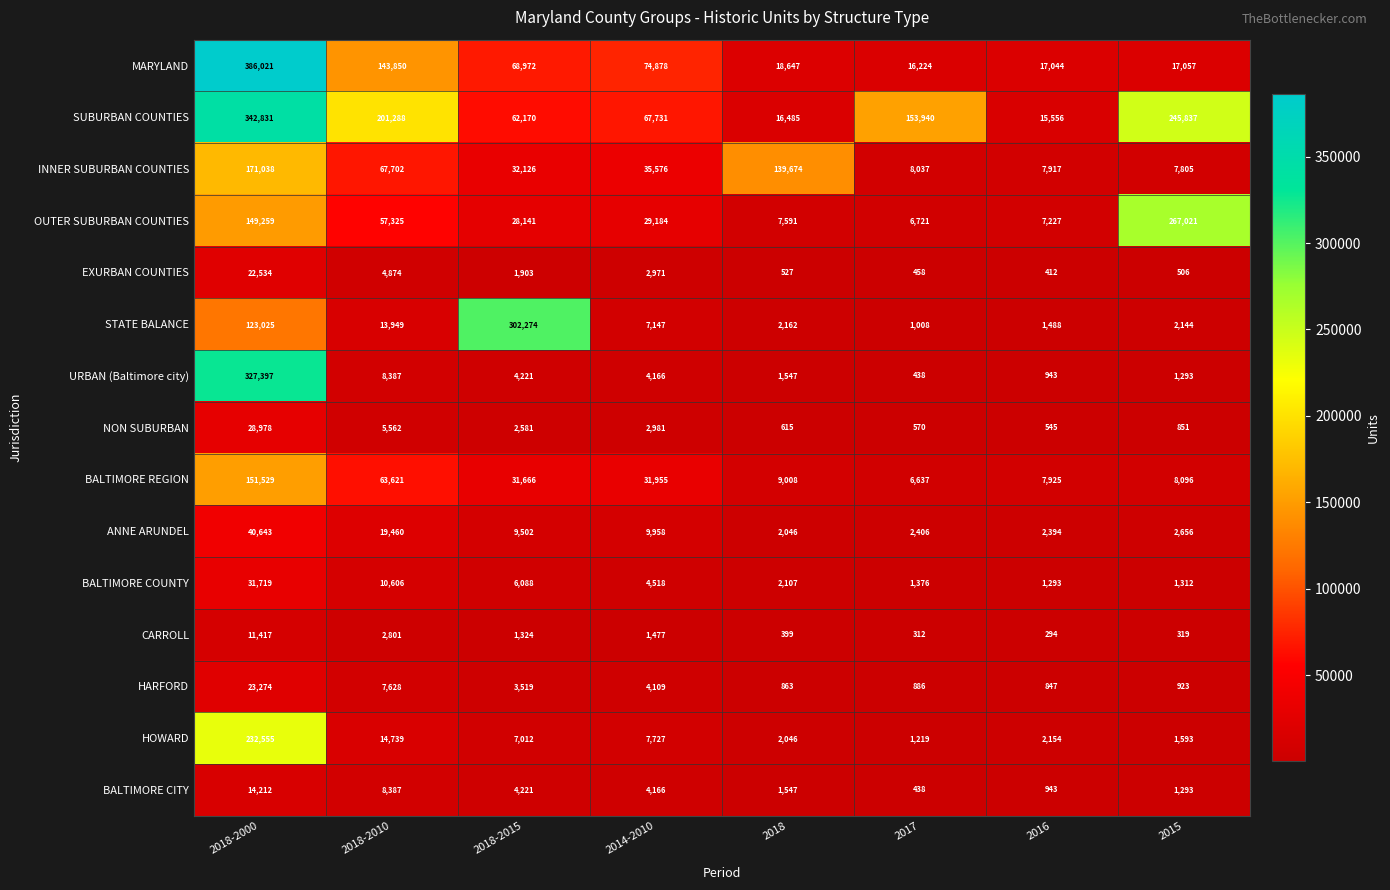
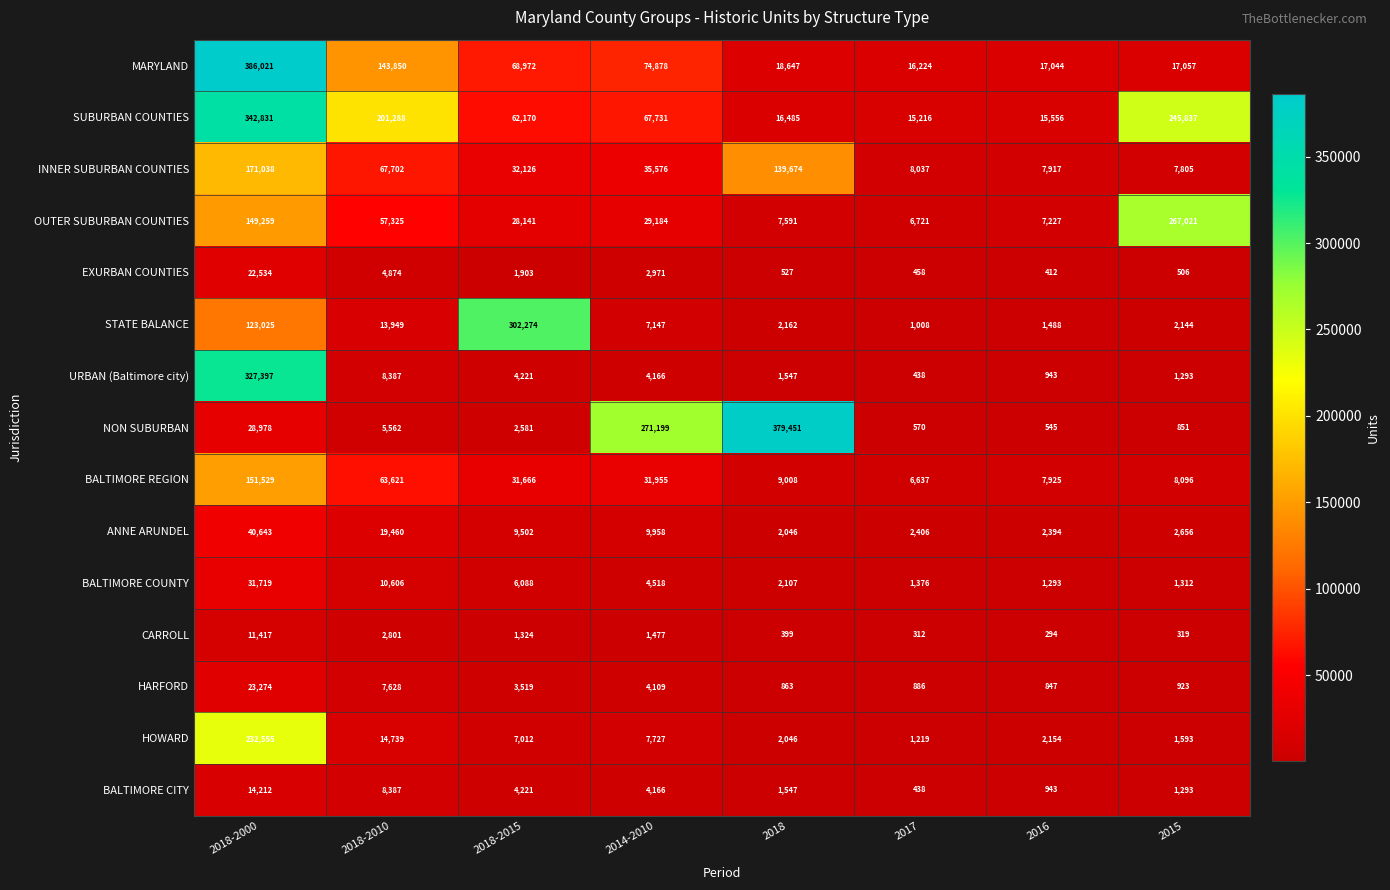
  {
    "MARYLAND": {
      "2018-2000": "386,021",
      "2018-2010": "143,850",
      "2018-2015": "68,972",
      "2014-2010": "74,878",
      "2018": "18,647",
      "2017": "16,224",
      "2016": "17,044",
      "2015": "17,057"
    },
    "SUBURBAN COUNTIES": {
      "2018-2000": "342,831",
      "2018-2010": "201,288",
      "2018-2015": "62,170",
      "2014-2010": "67,731",
      "2018": "16,485",
-     "2017": "153,940",
+     "2017": "15,216",
      "2016": "15,556",
      "2015": "245,837"
    },
    "INNER SUBURBAN COUNTIES": {
      "2018-2000": "171,038",
      "2018-2010": "67,702",
      "2018-2015": "32,126",
      "2014-2010": "35,576",
      "2018": "139,674",
      "2017": "8,037",
      "2016": "7,917",
      "2015": "7,805"
    },
    "OUTER SUBURBAN COUNTIES": {
      "2018-2000": "149,259",
      "2018-2010": "57,325",
      "2018-2015": "28,141",
      "2014-2010": "29,184",
      "2018": "7,591",
      "2017": "6,721",
      "2016": "7,227",
      "2015": "267,021"
    },
    "EXURBAN COUNTIES": {
      "2018-2000": "22,534",
      "2018-2010": "4,874",
      "2018-2015": "1,903",
      "2014-2010": "2,971",
      "2018": "527",
      "2017": "458",
      "2016": "412",
      "2015": "506"
    },
    "STATE BALANCE": {
      "2018-2000": "123,025",
      "2018-2010": "13,949",
      "2018-2015": "302,274",
      "2014-2010": "7,147",
      "2018": "2,162",
      "2017": "1,008",
      "2016": "1,488",
      "2015": "2,144"
    },
    "URBAN (Baltimore city)": {
      "2018-2000": "327,397",
      "2018-2010": "8,387",
      "2018-2015": "4,221",
      "2014-2010": "4,166",
      "2018": "1,547",
      "2017": "438",
      "2016": "943",
      "2015": "1,293"
    },
    "NON SUBURBAN": {
      "2018-2000": "28,978",
      "2018-2010": "5,562",
      "2018-2015": "2,581",
-     "2014-2010": "2,981",
-     "2018": "615",
+     "2014-2010": "271,199",
+     "2018": "379,451",
      "2017": "570",
      "2016": "545",
      "2015": "851"
    },
    "BALTIMORE REGION": {
      "2018-2000": "151,529",
      "2018-2010": "63,621",
      "2018-2015": "31,666",
      "2014-2010": "31,955",
      "2018": "9,008",
      "2017": "6,637",
      "2016": "7,925",
      "2015": "8,096"
    },
    "ANNE ARUNDEL": {
      "2018-2000": "40,643",
      "2018-2010": "19,460",
      "2018-2015": "9,502",
      "2014-2010": "9,958",
      "2018": "2,046",
      "2017": "2,406",
      "2016": "2,394",
      "2015": "2,656"
    },
    "BALTIMORE COUNTY": {
      "2018-2000": "31,719",
      "2018-2010": "10,606",
      "2018-2015": "6,088",
      "2014-2010": "4,518",
      "2018": "2,107",
      "2017": "1,376",
      "2016": "1,293",
      "2015": "1,312"
    },
    "CARROLL": {
      "2018-2000": "11,417",
      "2018-2010": "2,801",
      "2018-2015": "1,324",
      "2014-2010": "1,477",
      "2018": "399",
      "2017": "312",
      "2016": "294",
      "2015": "319"
    },
    "HARFORD": {
      "2018-2000": "23,274",
      "2018-2010": "7,628",
      "2018-2015": "3,519",
      "2014-2010": "4,109",
      "2018": "863",
      "2017": "886",
      "2016": "847",
      "2015": "923"
    },
    "HOWARD": {
      "2018-2000": "232,555",
      "2018-2010": "14,739",
      "2018-2015": "7,012",
      "2014-2010": "7,727",
      "2018": "2,046",
      "2017": "1,219",
      "2016": "2,154",
      "2015": "1,593"
    },
    "BALTIMORE CITY": {
      "2018-2000": "14,212",
      "2018-2010": "8,387",
      "2018-2015": "4,221",
      "2014-2010": "4,166",
      "2018": "1,547",
      "2017": "438",
      "2016": "943",
      "2015": "1,293"
    }
  }
